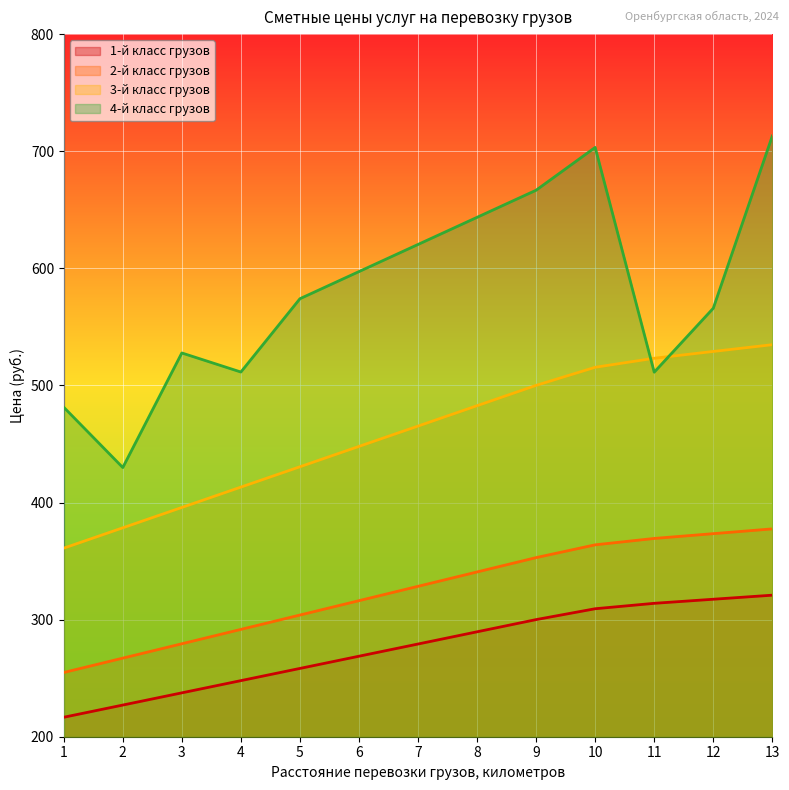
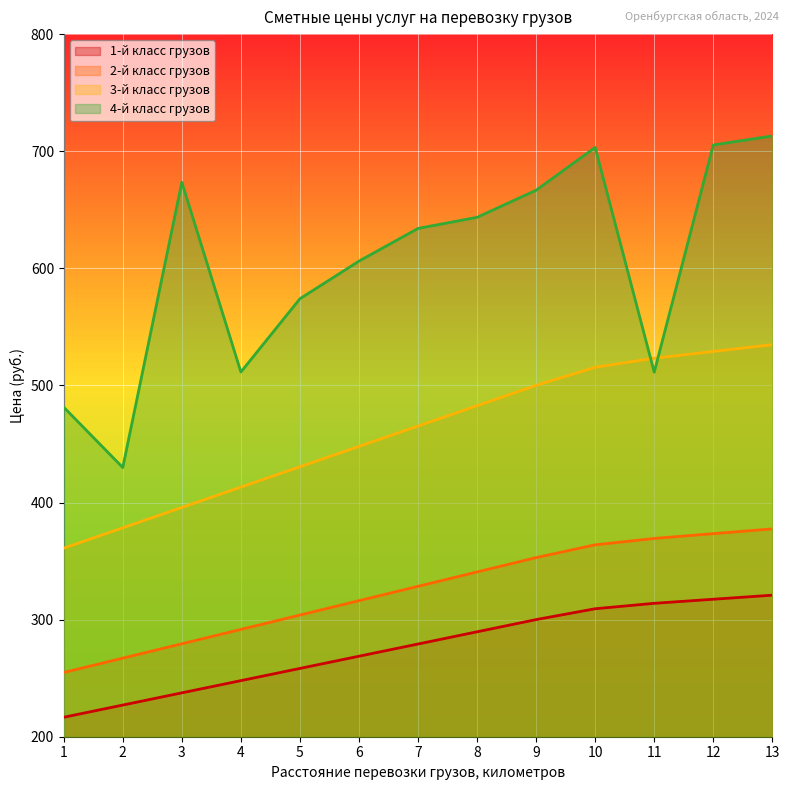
  {
    "4-й класс грузов": {
      "1": 481,
      "2": 430,
-     "3": 528,
+     "3": 674,
      "4": 511,
      "5": 574,
-     "6": 597,
-     "7": 620,
+     "6": 606,
+     "7": 634,
      "8": 644,
      "9": 667,
      "10": 703,
      "11": 511,
-     "12": 566,
+     "12": 705,
      "13": 713
    }
  }
